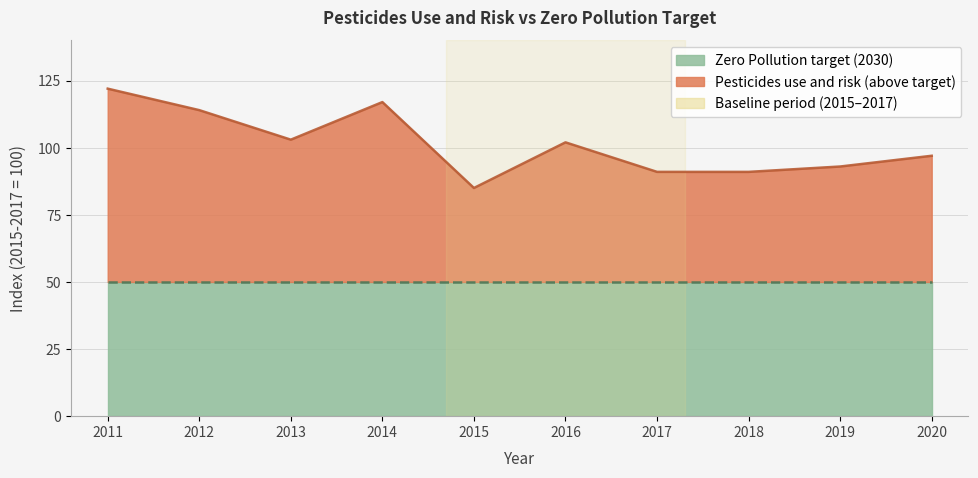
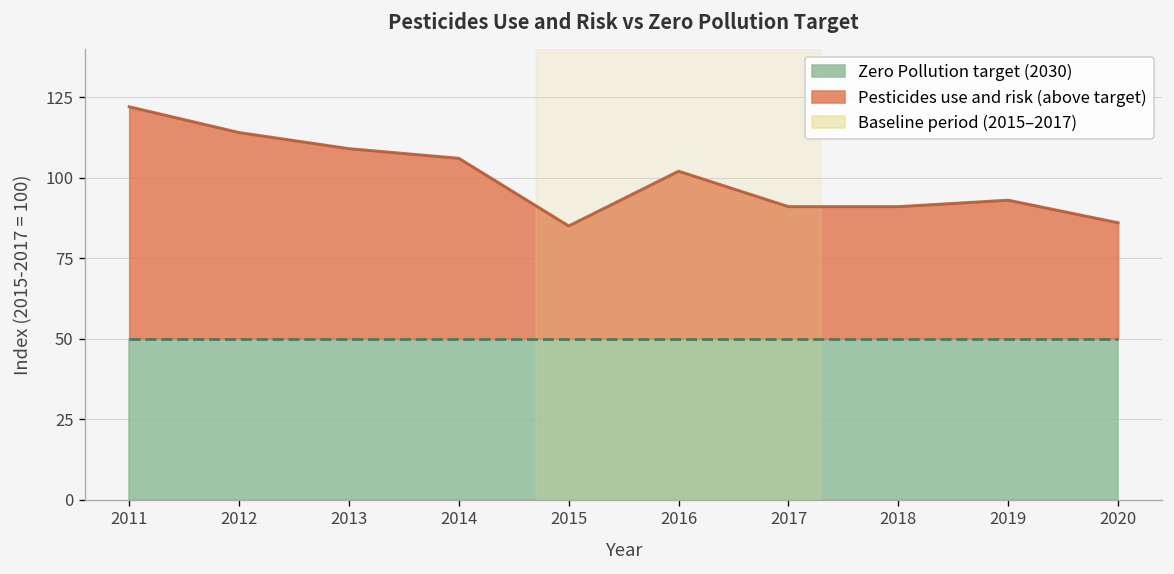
  {
    "Pesticides use and risk (above target)": {
      "2011": 122,
      "2012": 114,
-     "2013": 103,
-     "2014": 117,
+     "2013": 109,
+     "2014": 106,
      "2015": 85,
      "2016": 102,
      "2017": 91,
      "2018": 91,
      "2019": 93,
-     "2020": 97
+     "2020": 86
    },
    "Zero Pollution target (2030)": {
      "2011": 50,
      "2012": 50,
      "2013": 50,
      "2014": 50,
      "2015": 50,
      "2016": 50,
      "2017": 50,
      "2018": 50,
      "2019": 50,
      "2020": 50
    }
  }
